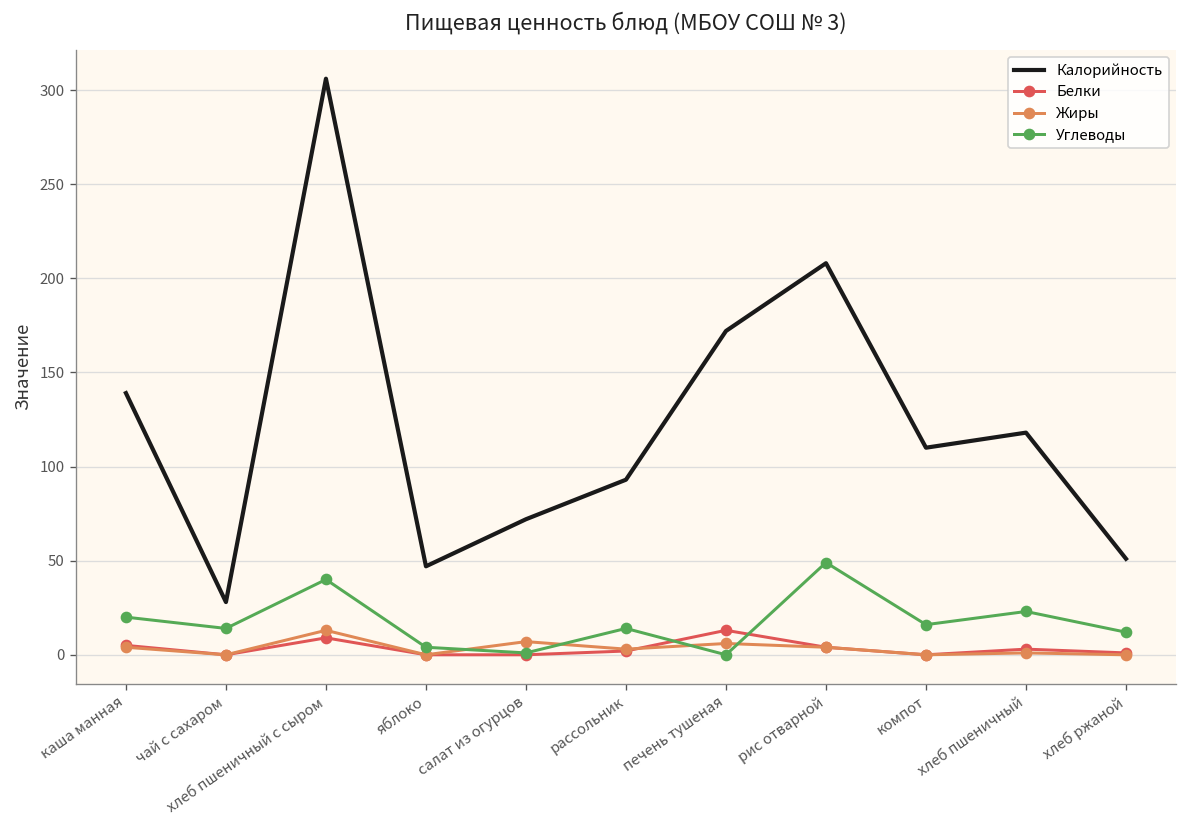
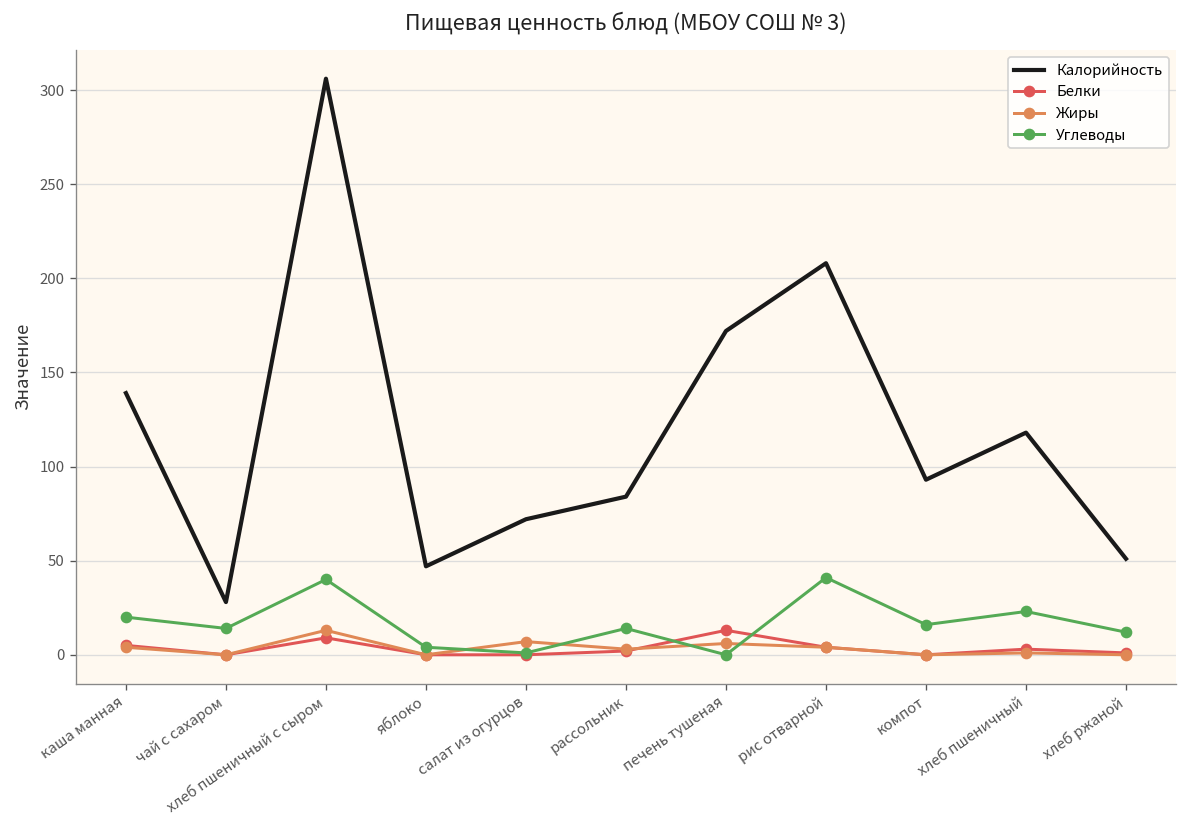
  {
    "Калорийность": {
      "каша манная": 139,
      "чай с сахаром": 28,
      "хлеб пшеничный с сыром": 306,
      "яблоко": 47,
      "салат из огурцов": 72,
-     "рассольник": 93,
+     "рассольник": 84,
      "печень тушеная": 172,
      "рис отварной": 208,
-     "компот": 110,
+     "компот": 93,
      "хлеб пшеничный": 118,
      "хлеб ржаной": 51
    },
    "Углеводы": {
      "каша манная": 20,
      "чай с сахаром": 14,
      "хлеб пшеничный с сыром": 40,
      "яблоко": 4,
      "рассольник": 14,
      "печень тушеная": 0,
-     "рис отварной": 49,
+     "рис отварной": 41,
      "компот": 16,
      "хлеб пшеничный": 23,
      "хлеб ржаной": 12
    }
  }
